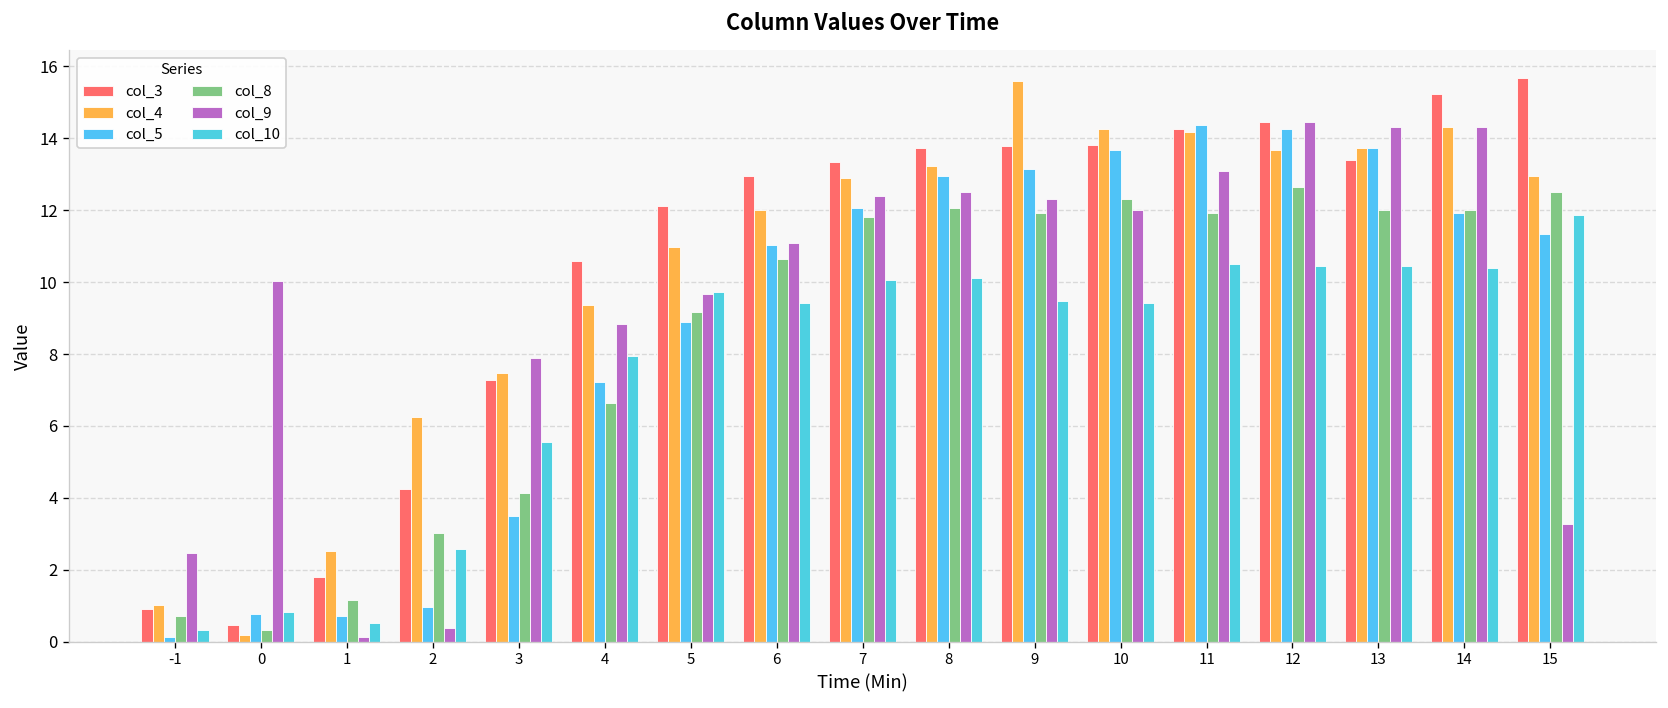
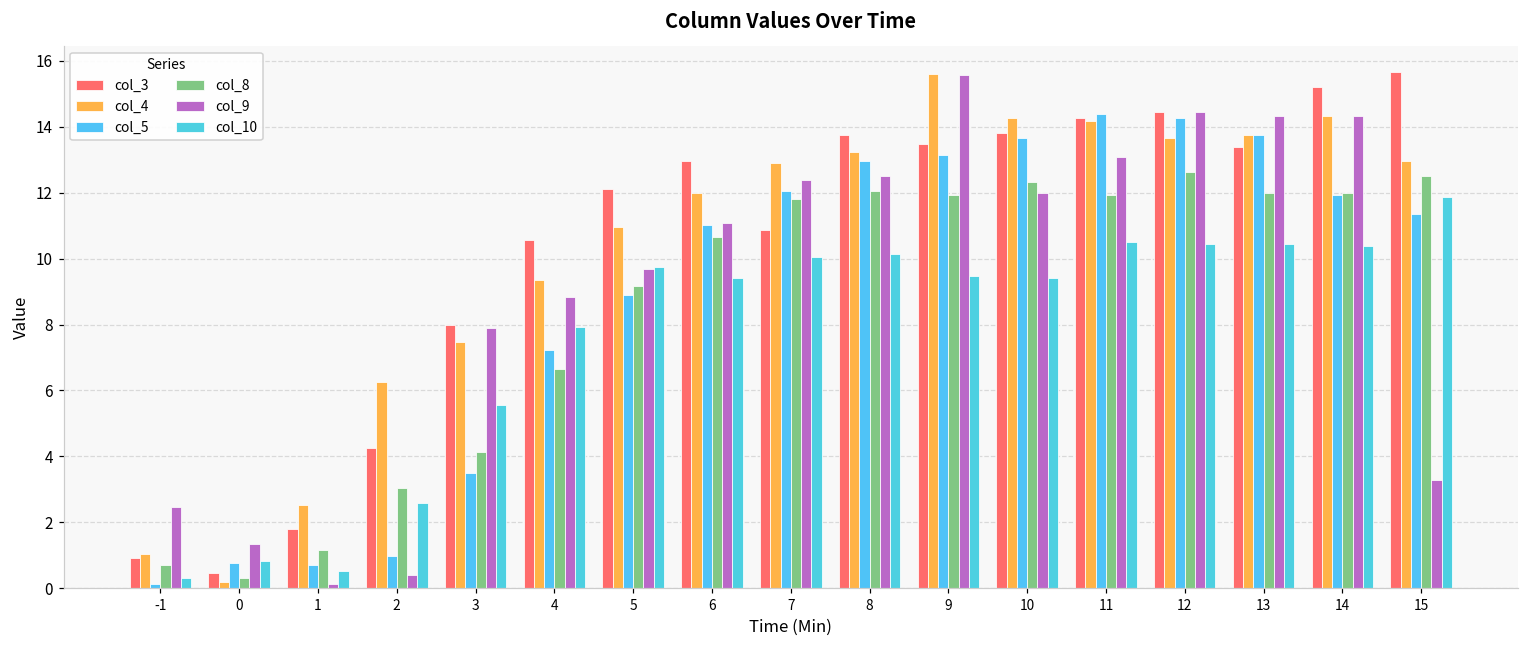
  {
    "col_3": {
      "-1": 0.9,
      "0": 0.5,
      "1": 1.8,
      "2": 4.3,
-     "3": 7.3,
+     "3": 8.0,
      "4": 10.6,
      "5": 12.1,
      "6": 13.0,
-     "7": 13.4,
+     "7": 10.9,
      "8": 13.7,
-     "9": 13.8,
+     "9": 13.5,
      "10": 13.8,
      "11": 14.3,
      "12": 14.4,
      "13": 13.4,
      "14": 15.2,
      "15": 15.7
    },
    "col_4": {
      "-1": 1.0,
      "0": 0.2,
      "1": 2.5,
      "2": 6.3,
      "3": 7.5,
      "4": 9.4,
      "5": 11.0,
      "6": 12.0,
      "7": 12.9,
      "8": 13.2,
      "9": 15.6,
      "10": 14.3,
      "11": 14.2,
      "12": 13.7,
      "13": 13.7,
      "14": 14.3,
      "15": 13.0
    },
    "col_8": {
      "-1": 0.7,
      "0": 0.3,
      "1": 1.2,
      "2": 3.0,
      "3": 4.1,
      "4": 6.6,
      "5": 9.2,
      "6": 10.6,
      "7": 11.8,
      "8": 12.1,
      "9": 11.9,
      "10": 12.3,
      "11": 11.9,
      "12": 12.6,
      "13": 12.0,
      "14": 12.0,
      "15": 12.5
    },
    "col_9": {
      "-1": 2.5,
-     "0": 10.0,
+     "0": 1.4,
      "1": 0.1,
      "2": 0.4,
      "3": 7.9,
      "4": 8.8,
      "5": 9.7,
      "6": 11.1,
      "7": 12.4,
      "8": 12.5,
-     "9": 12.3,
+     "9": 15.6,
      "10": 12.0,
      "11": 13.1,
      "12": 14.4,
      "13": 14.3,
      "14": 14.3,
      "15": 3.3
    }
  }
